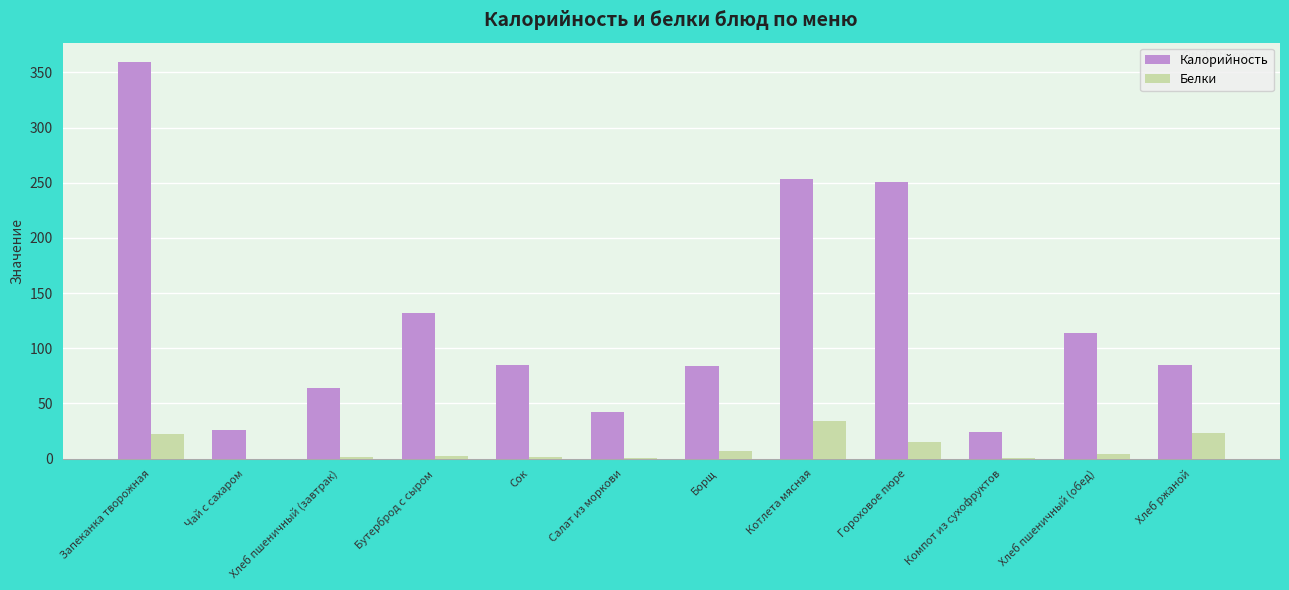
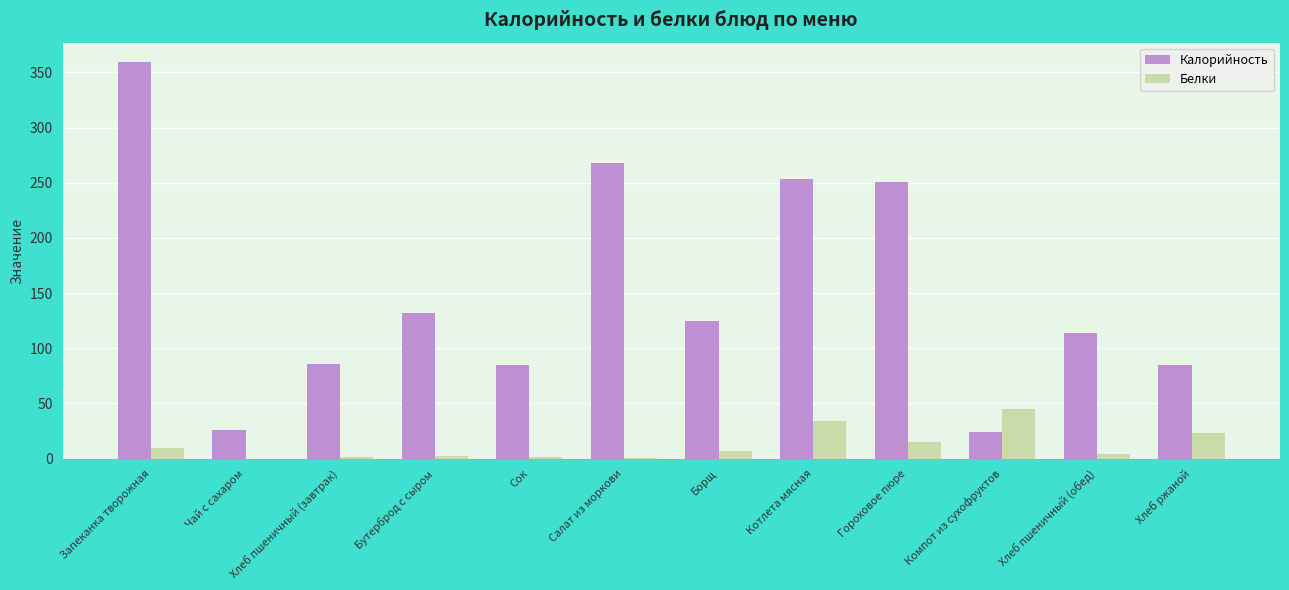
  {
    "Калорийность": {
      "Запеканка творожная": 359,
      "Чай с сахаром": 26,
-     "Хлеб пшеничный (завтрак)": 64,
+     "Хлеб пшеничный (завтрак)": 86,
      "Бутерброд с сыром": 132,
      "Сок": 85,
-     "Салат из моркови": 42,
-     "Борщ": 84,
+     "Салат из моркови": 268,
+     "Борщ": 125,
      "Котлета мясная": 253,
      "Гороховое пюре": 251,
      "Компот из сухофруктов": 24,
      "Хлеб пшеничный (обед)": 114,
      "Хлеб ржаной": 85
    },
    "Белки": {
-     "Запеканка творожная": 22,
+     "Запеканка творожная": 10,
      "Чай с сахаром": 0,
      "Борщ": 7,
      "Котлета мясная": 34,
      "Гороховое пюре": 15,
-     "Компот из сухофруктов": 0,
+     "Компот из сухофруктов": 45,
      "Хлеб пшеничный (обед)": 4,
      "Хлеб ржаной": 23
    }
  }
